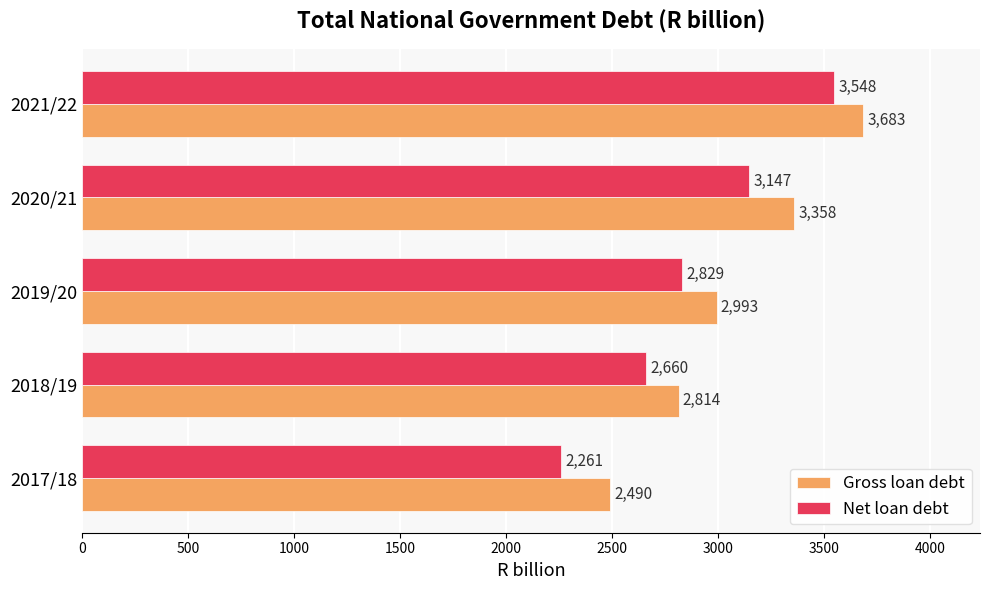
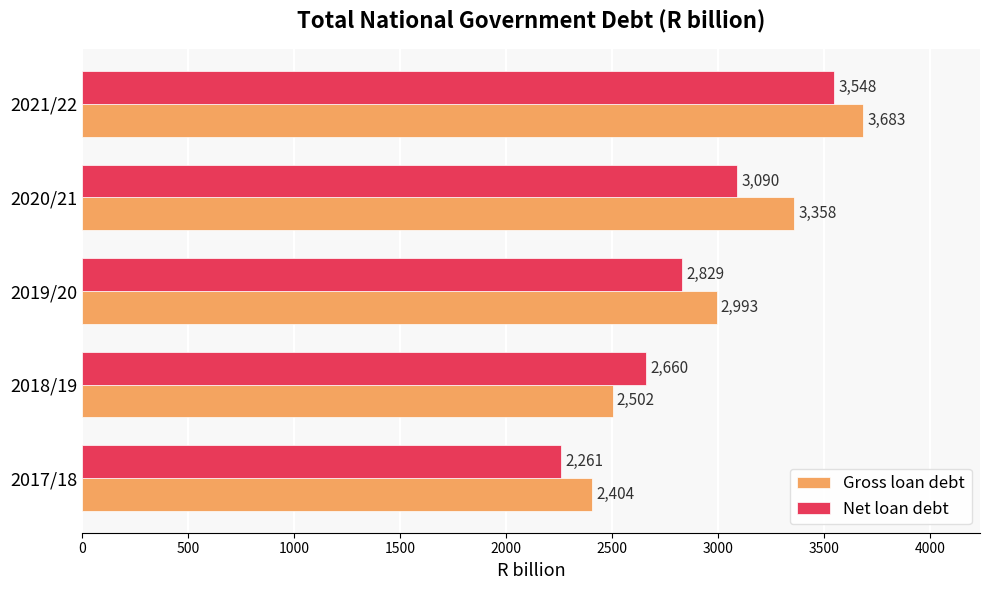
  {
    "Gross loan debt": {
      "2021/22": "3,683",
      "2020/21": "3,358",
      "2019/20": "2,993",
-     "2018/19": "2,814",
-     "2017/18": "2,490"
+     "2018/19": "2,502",
+     "2017/18": "2,404"
    },
    "Net loan debt": {
      "2021/22": "3,548",
-     "2020/21": "3,147",
+     "2020/21": "3,090",
      "2019/20": "2,829",
      "2018/19": "2,660",
      "2017/18": "2,261"
    }
  }
